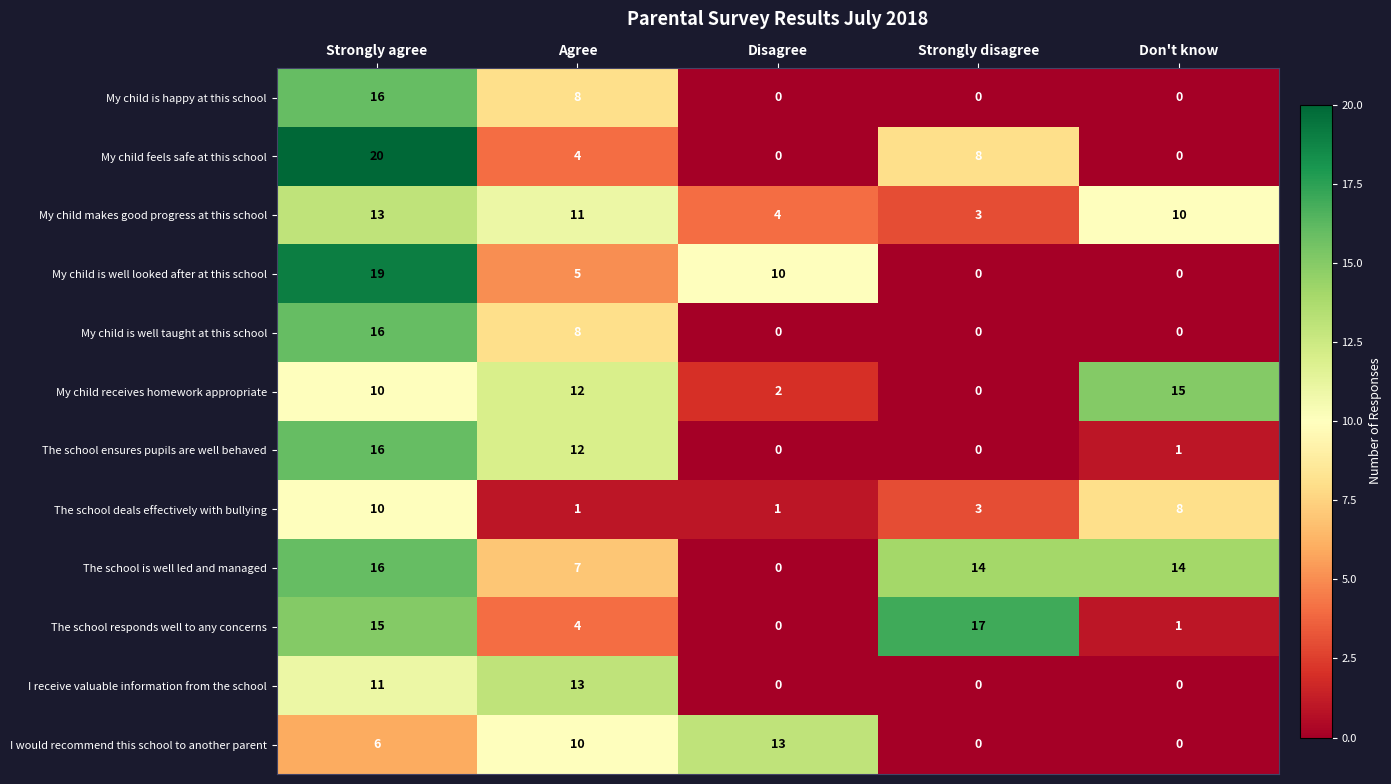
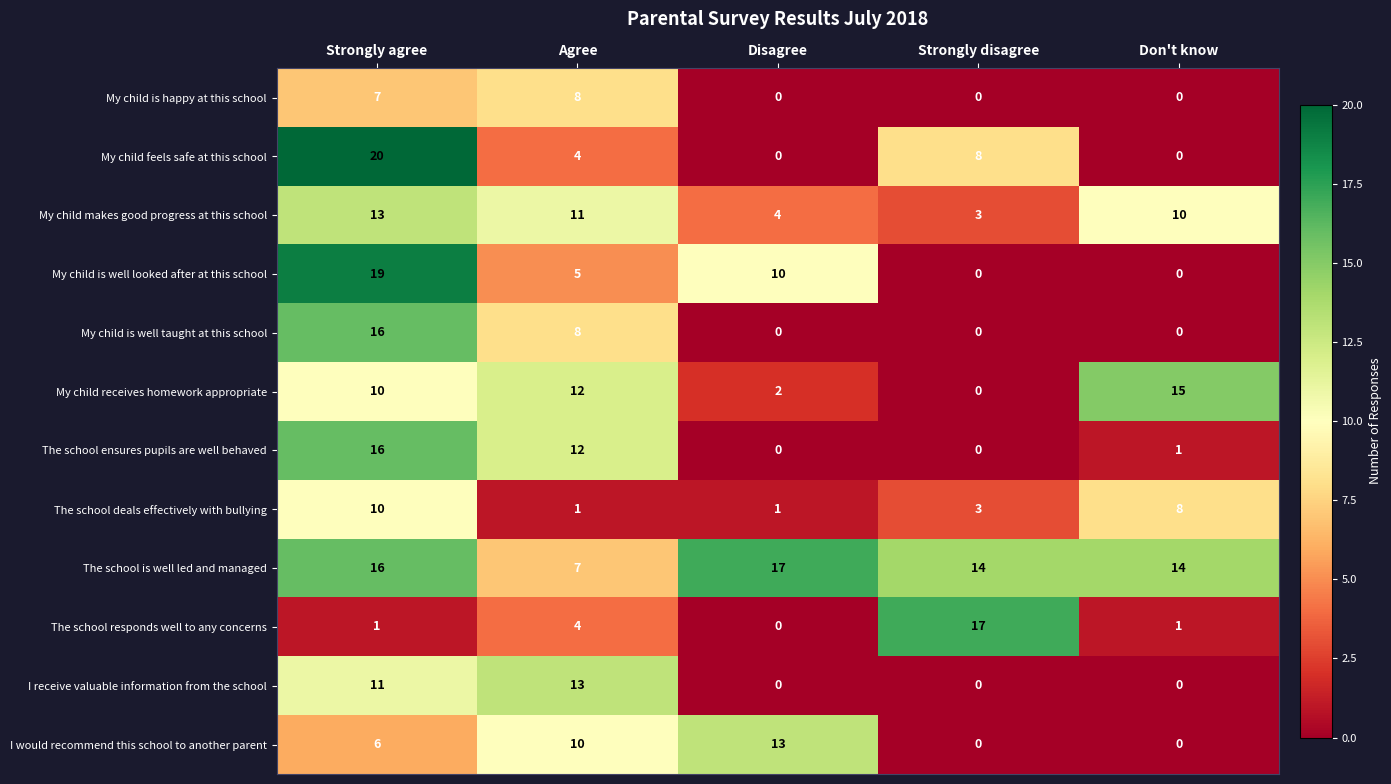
  {
    "My child is happy at this school": {
-     "Strongly agree": 16,
+     "Strongly agree": 7,
      "Agree": 8,
      "Disagree": 0,
      "Strongly disagree": 0,
      "Don't know": 0
    },
    "My child feels safe at this school": {
      "Strongly agree": 20,
      "Agree": 4,
      "Disagree": 0,
      "Strongly disagree": 8,
      "Don't know": 0
    },
    "My child makes good progress at this school": {
      "Strongly agree": 13,
      "Agree": 11,
      "Disagree": 4,
      "Strongly disagree": 3,
      "Don't know": 10
    },
    "My child is well looked after at this school": {
      "Strongly agree": 19,
      "Agree": 5,
      "Disagree": 10,
      "Strongly disagree": 0,
      "Don't know": 0
    },
    "My child is well taught at this school": {
      "Strongly agree": 16,
      "Agree": 8,
      "Disagree": 0,
      "Strongly disagree": 0,
      "Don't know": 0
    },
    "My child receives homework appropriate": {
      "Strongly agree": 10,
      "Agree": 12,
      "Disagree": 2,
      "Strongly disagree": 0,
      "Don't know": 15
    },
    "The school ensures pupils are well behaved": {
      "Strongly agree": 16,
      "Agree": 12,
      "Disagree": 0,
      "Strongly disagree": 0,
      "Don't know": 1
    },
    "The school deals effectively with bullying": {
      "Strongly agree": 10,
      "Agree": 1,
      "Disagree": 1,
      "Strongly disagree": 3,
      "Don't know": 8
    },
    "The school is well led and managed": {
      "Strongly agree": 16,
      "Agree": 7,
-     "Disagree": 0,
+     "Disagree": 17,
      "Strongly disagree": 14,
      "Don't know": 14
    },
    "The school responds well to any concerns": {
-     "Strongly agree": 15,
+     "Strongly agree": 1,
      "Agree": 4,
      "Disagree": 0,
      "Strongly disagree": 17,
      "Don't know": 1
    },
    "I receive valuable information from the school": {
      "Strongly agree": 11,
      "Agree": 13,
      "Disagree": 0,
      "Strongly disagree": 0,
      "Don't know": 0
    },
    "I would recommend this school to another parent": {
      "Strongly agree": 6,
      "Agree": 10,
      "Disagree": 13,
      "Strongly disagree": 0,
      "Don't know": 0
    }
  }
